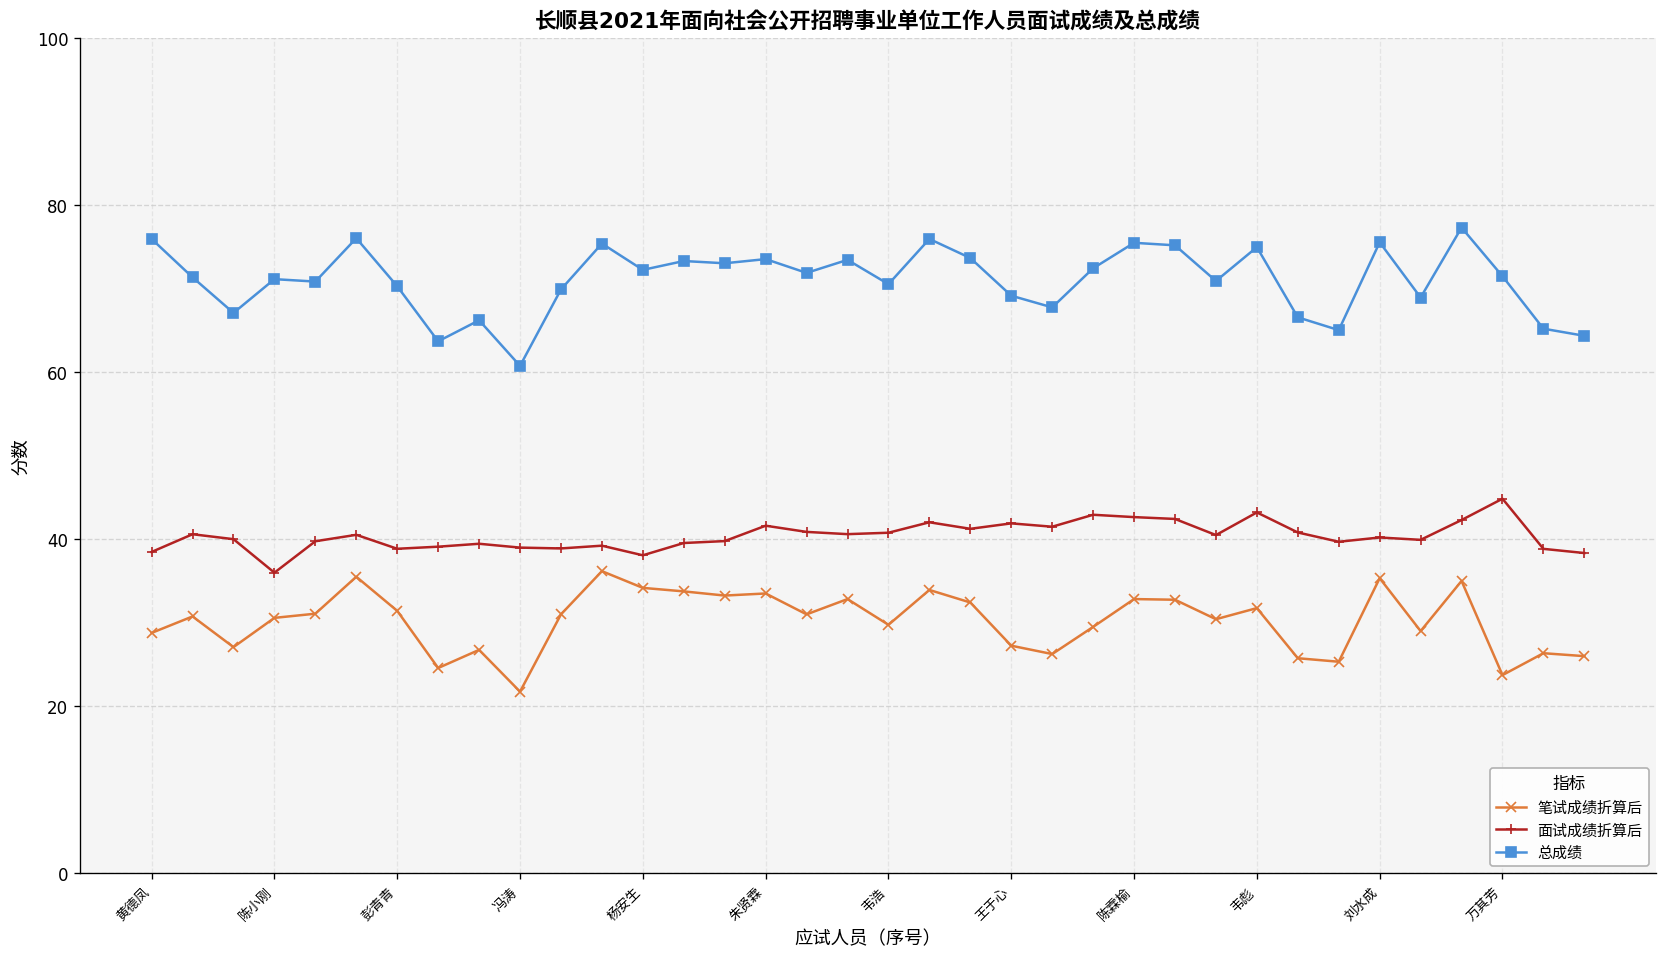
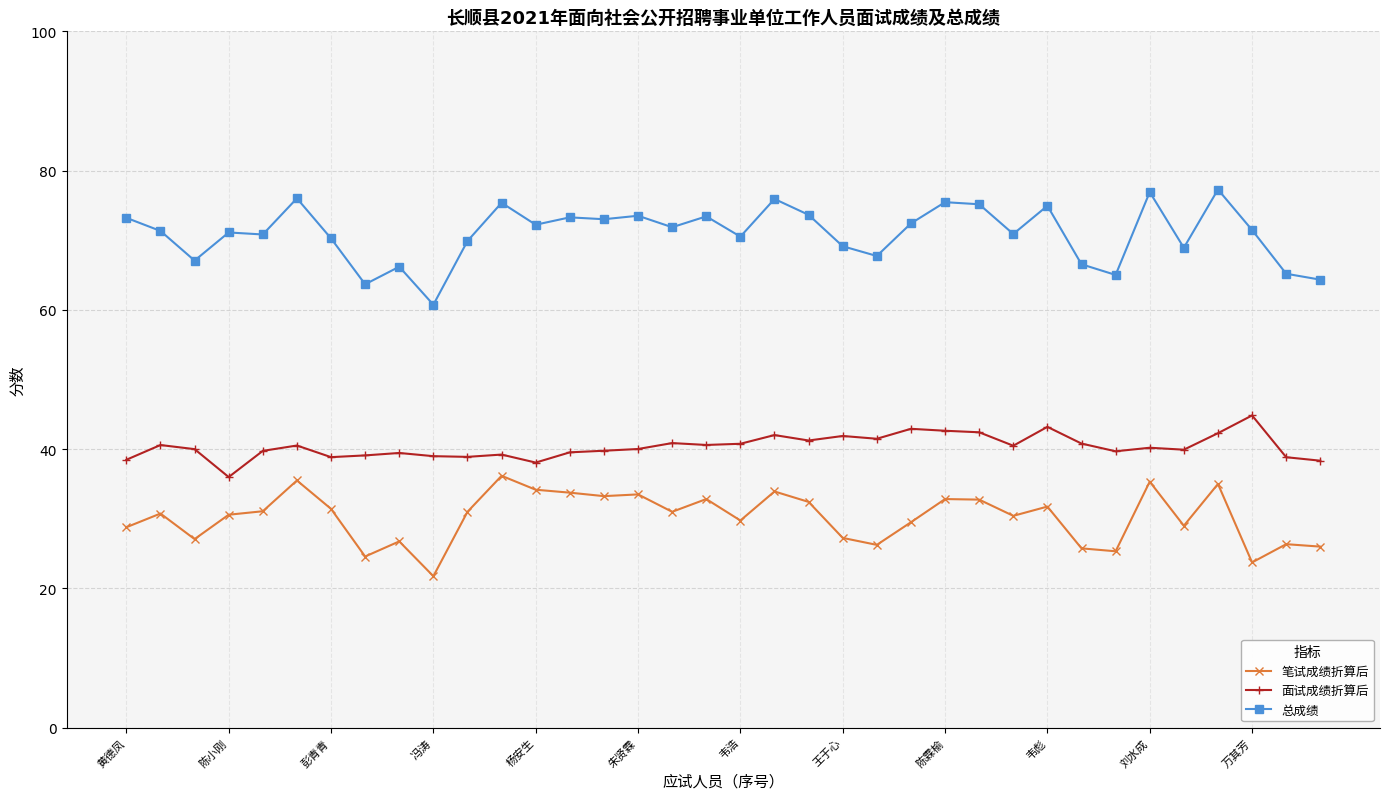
  {
    "笔试成绩折算后": {
      "黄德凤": 29,
      "陈小刚": 31,
      "彭青青": 31,
      "冯涛": 22,
      "杨安生": 34,
      "朱贤霖": 34,
      "韦浩": 30,
      "王于心": 27,
      "陈霖榆": 33,
      "韦彪": 32,
      "刘水成": 35,
      "万其芳": 24
    },
    "面试成绩折算后": {
      "黄德凤": 38,
      "陈小刚": 36,
      "彭青青": 39,
      "冯涛": 39,
      "杨安生": 38,
-     "朱贤霖": 42,
+     "朱贤霖": 40,
      "韦浩": 41,
      "王于心": 42,
      "陈霖榆": 43,
      "韦彪": 43,
      "刘水成": 40,
      "万其芳": 45
    },
    "总成绩": {
-     "黄德凤": 76,
+     "黄德凤": 73,
      "陈小刚": 71,
      "彭青青": 70,
      "冯涛": 61,
      "杨安生": 72,
      "朱贤霖": 74,
      "韦浩": 71,
      "王于心": 69,
      "陈霖榆": 75,
      "韦彪": 75,
-     "刘水成": 76,
+     "刘水成": 77,
      "万其芳": 71
    }
  }
